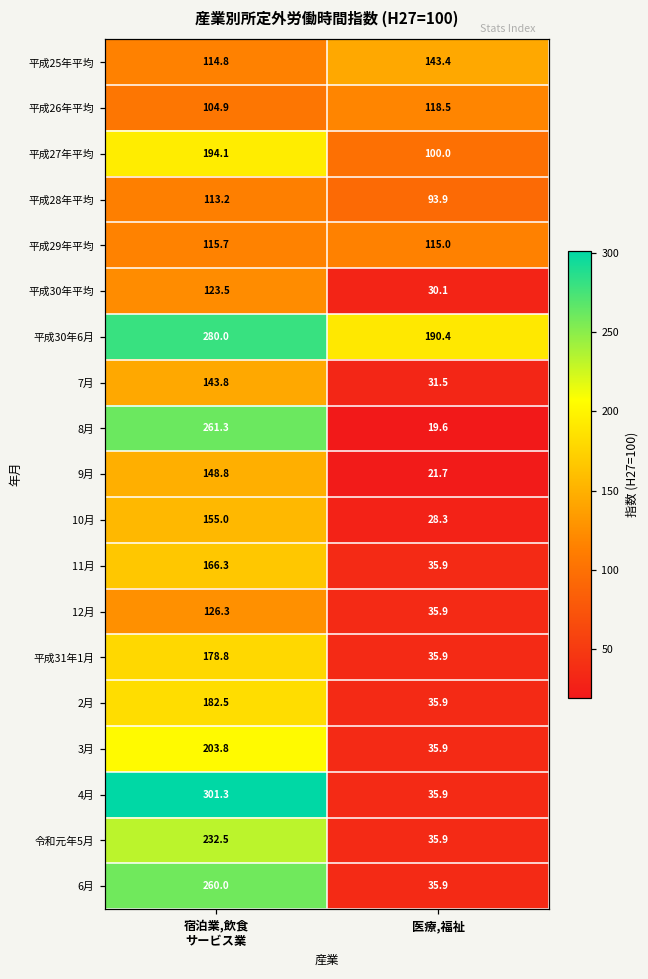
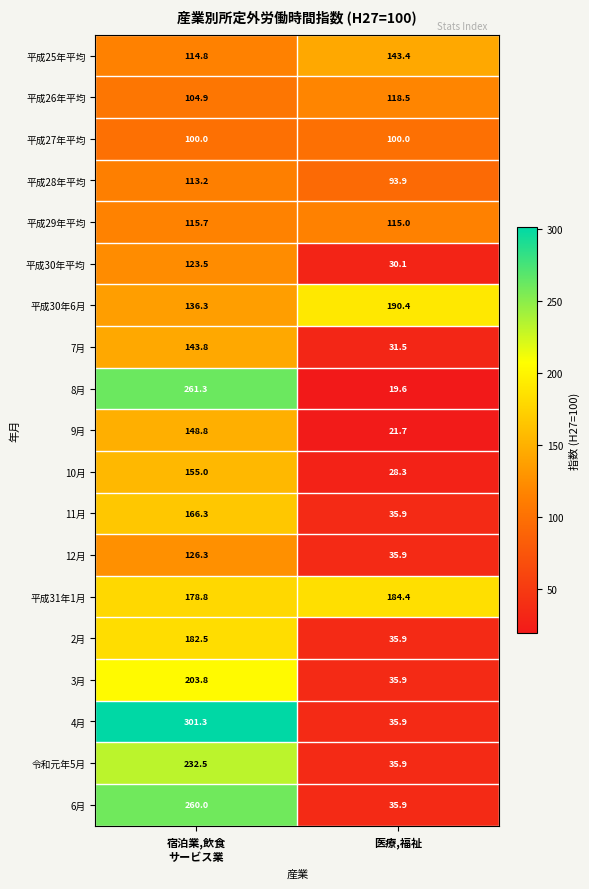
  {
    "平成25年平均": {
      "宿泊業,飲食 サービス業": 114.8,
      "医療,福祉": 143.4
    },
    "平成26年平均": {
      "宿泊業,飲食 サービス業": 104.9,
      "医療,福祉": 118.5
    },
    "平成27年平均": {
-     "宿泊業,飲食 サービス業": 194.1,
+     "宿泊業,飲食 サービス業": 100.0,
      "医療,福祉": 100.0
    },
    "平成28年平均": {
      "宿泊業,飲食 サービス業": 113.2,
      "医療,福祉": 93.9
    },
    "平成29年平均": {
      "宿泊業,飲食 サービス業": 115.7,
      "医療,福祉": 115.0
    },
    "平成30年平均": {
      "宿泊業,飲食 サービス業": 123.5,
      "医療,福祉": 30.1
    },
    "平成30年6月": {
-     "宿泊業,飲食 サービス業": 280.0,
+     "宿泊業,飲食 サービス業": 136.3,
      "医療,福祉": 190.4
    },
    "7月": {
      "宿泊業,飲食 サービス業": 143.8,
      "医療,福祉": 31.5
    },
    "8月": {
      "宿泊業,飲食 サービス業": 261.3,
      "医療,福祉": 19.6
    },
    "9月": {
      "宿泊業,飲食 サービス業": 148.8,
      "医療,福祉": 21.7
    },
    "10月": {
      "宿泊業,飲食 サービス業": 155.0,
      "医療,福祉": 28.3
    },
    "11月": {
      "宿泊業,飲食 サービス業": 166.3,
      "医療,福祉": 35.9
    },
    "12月": {
      "宿泊業,飲食 サービス業": 126.3,
      "医療,福祉": 35.9
    },
    "平成31年1月": {
      "宿泊業,飲食 サービス業": 178.8,
-     "医療,福祉": 35.9
+     "医療,福祉": 184.4
    },
    "2月": {
      "宿泊業,飲食 サービス業": 182.5,
      "医療,福祉": 35.9
    },
    "3月": {
      "宿泊業,飲食 サービス業": 203.8,
      "医療,福祉": 35.9
    },
    "4月": {
      "宿泊業,飲食 サービス業": 301.3,
      "医療,福祉": 35.9
    },
    "令和元年5月": {
      "宿泊業,飲食 サービス業": 232.5,
      "医療,福祉": 35.9
    },
    "6月": {
      "宿泊業,飲食 サービス業": 260.0,
      "医療,福祉": 35.9
    }
  }
